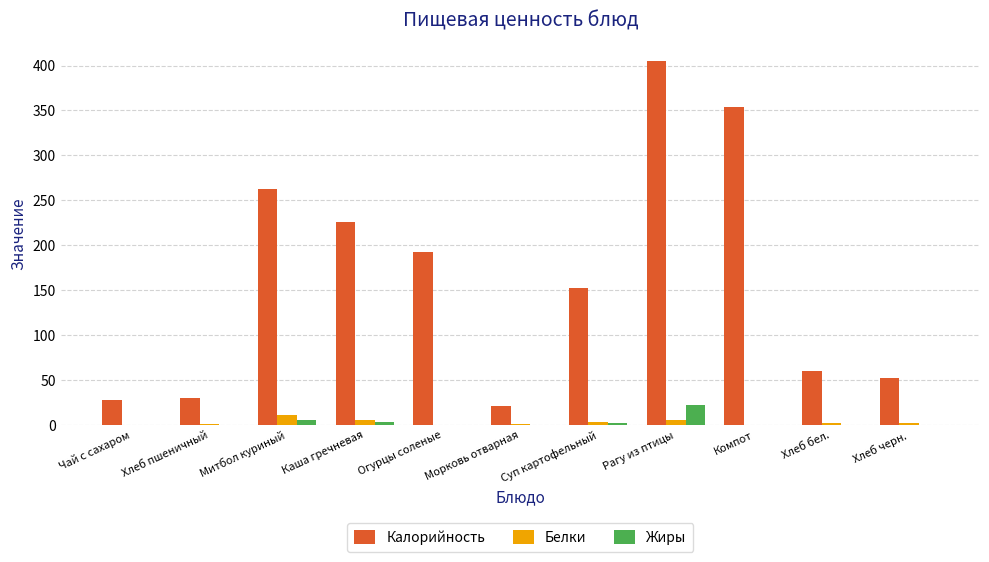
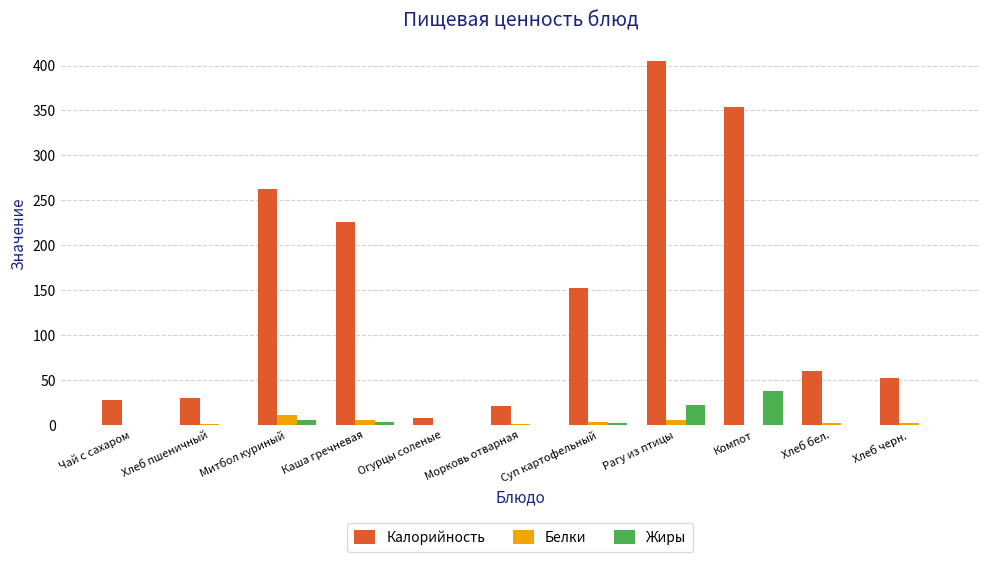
  {
    "Калорийность": {
      "Чай с сахаром": 30,
      "Хлеб пшеничный": 30,
      "Митбол куриный": 260,
      "Каша гречневая": 230,
-     "Огурцы соленые": 190,
+     "Огурцы соленые": 10,
      "Морковь отварная": 20,
      "Суп картофельный": 150,
      "Рагу из птицы": 410,
      "Компот": 350,
      "Хлеб бел.": 60,
      "Хлеб черн.": 50
    },
    "Белки": {
      "Митбол куриный": 10,
      "Каша гречневая": 10,
      "Суп картофельный": 0,
      "Рагу из птицы": 10
    },
    "Жиры": {
      "Митбол куриный": 10,
      "Каша гречневая": 0,
      "Рагу из птицы": 20,
-     "Компот": 0
+     "Компот": 40
    }
  }
